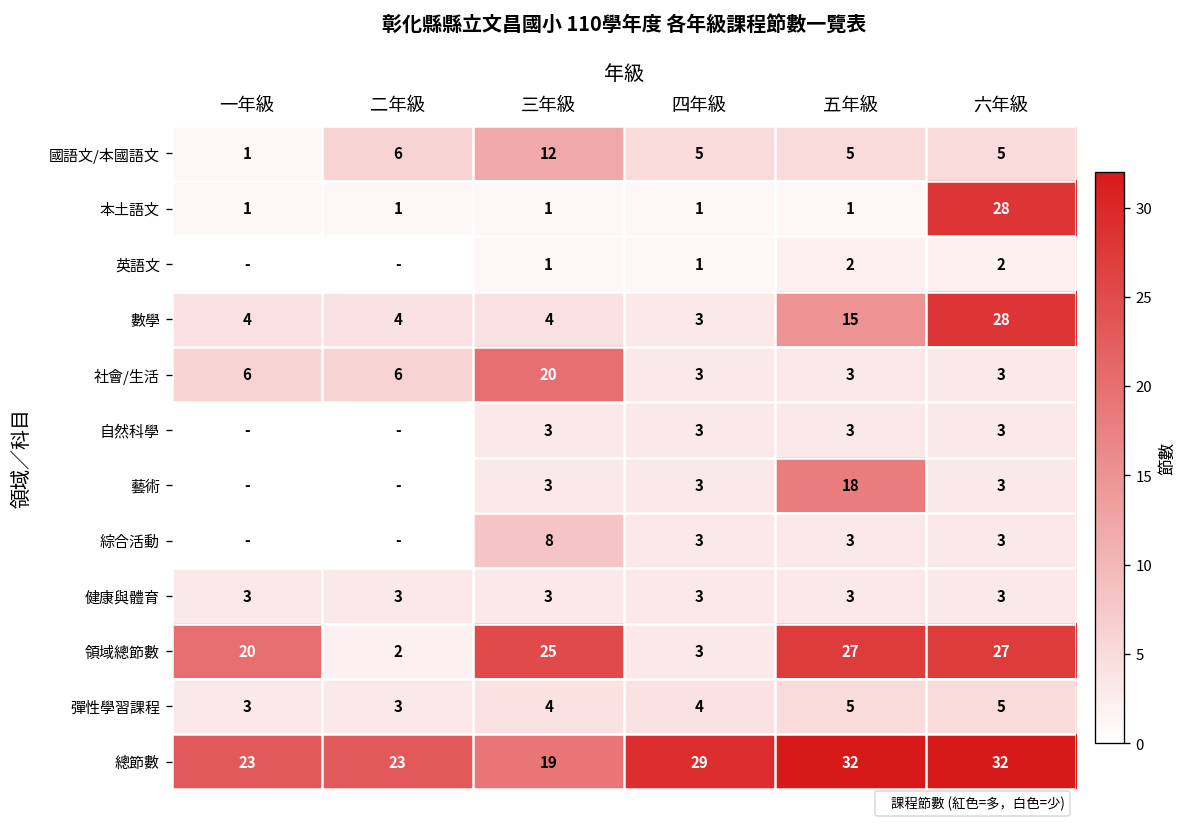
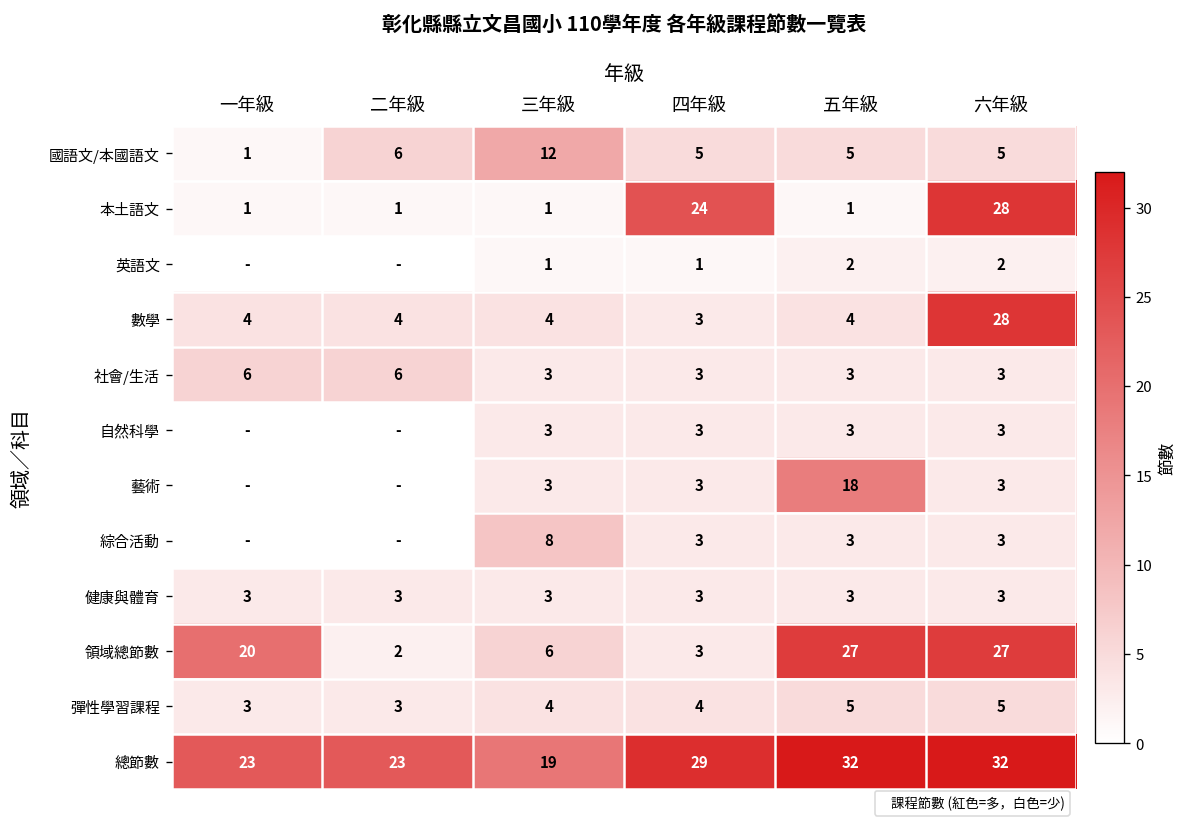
  {
    "國語文/本國語文": {
      "一年級": 1,
      "二年級": 6,
      "三年級": 12,
      "四年級": 5,
      "五年級": 5,
      "六年級": 5
    },
    "本土語文": {
      "一年級": 1,
      "二年級": 1,
      "三年級": 1,
-     "四年級": 1,
+     "四年級": 24,
      "五年級": 1,
      "六年級": 28
    },
    "英語文": {
      "三年級": 1,
      "四年級": 1,
      "五年級": 2,
      "六年級": 2
    },
    "數學": {
      "一年級": 4,
      "二年級": 4,
      "三年級": 4,
      "四年級": 3,
-     "五年級": 15,
+     "五年級": 4,
      "六年級": 28
    },
    "社會/生活": {
      "一年級": 6,
      "二年級": 6,
-     "三年級": 20,
+     "三年級": 3,
      "四年級": 3,
      "五年級": 3,
      "六年級": 3
    },
    "自然科學": {
      "三年級": 3,
      "四年級": 3,
      "五年級": 3,
      "六年級": 3
    },
    "藝術": {
      "三年級": 3,
      "四年級": 3,
      "五年級": 18,
      "六年級": 3
    },
    "綜合活動": {
      "三年級": 8,
      "四年級": 3,
      "五年級": 3,
      "六年級": 3
    },
    "健康與體育": {
      "一年級": 3,
      "二年級": 3,
      "三年級": 3,
      "四年級": 3,
      "五年級": 3,
      "六年級": 3
    },
    "領域總節數": {
      "一年級": 20,
      "二年級": 2,
-     "三年級": 25,
+     "三年級": 6,
      "四年級": 3,
      "五年級": 27,
      "六年級": 27
    },
    "彈性學習課程": {
      "一年級": 3,
      "二年級": 3,
      "三年級": 4,
      "四年級": 4,
      "五年級": 5,
      "六年級": 5
    },
    "總節數": {
      "一年級": 23,
      "二年級": 23,
      "三年級": 19,
      "四年級": 29,
      "五年級": 32,
      "六年級": 32
    }
  }
